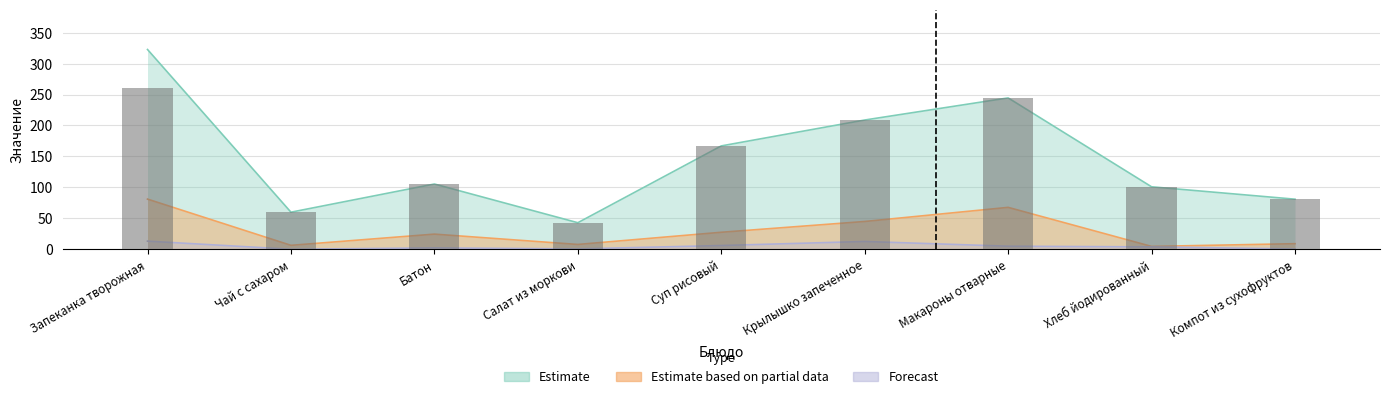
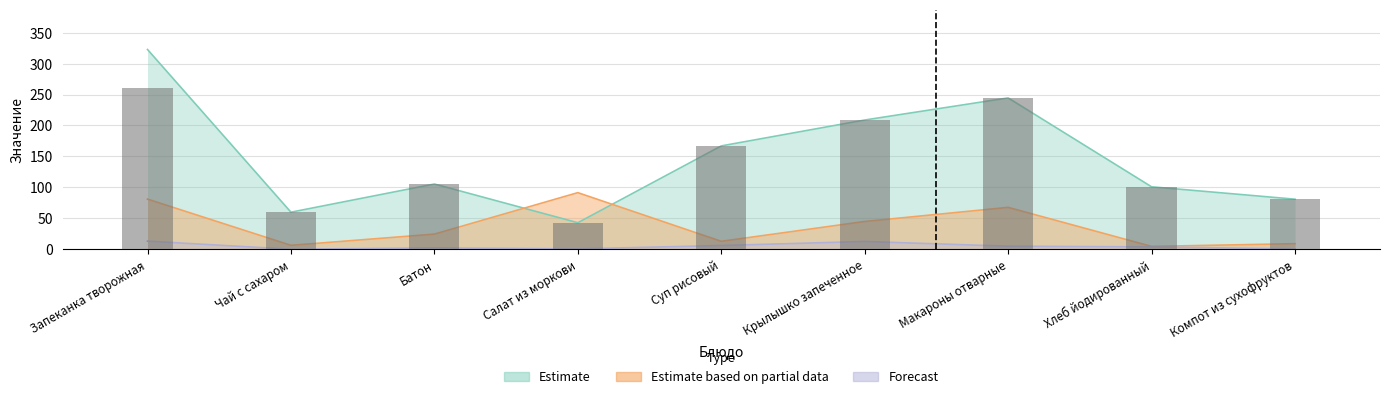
  {
    "Estimate based on partial data": {
      "Запеканка творожная": 80,
      "Чай с сахаром": 10,
      "Батон": 20,
-     "Салат из моркови": 10,
-     "Суп рисовый": 30,
+     "Салат из моркови": 90,
+     "Суп рисовый": 10,
      "Крылышко запеченное": 50,
      "Макароны отварные": 70,
      "Компот из сухофруктов": 10
    }
  }
